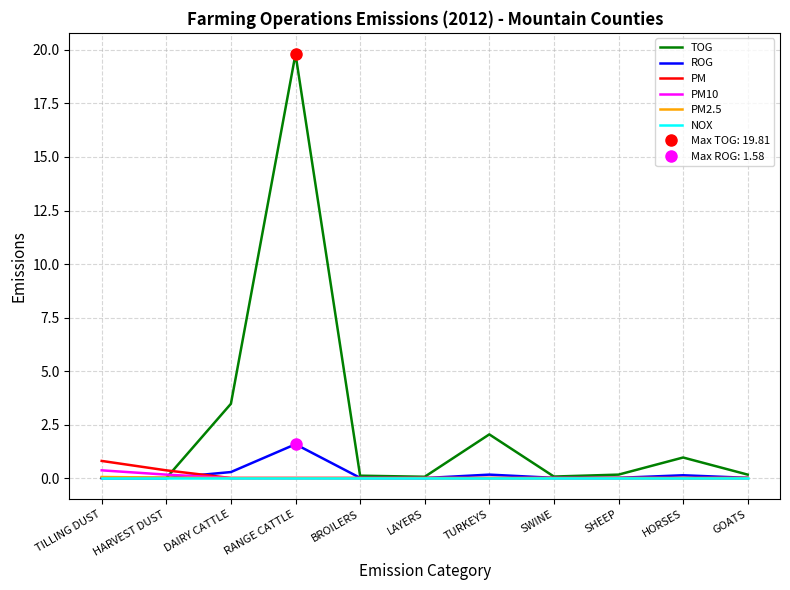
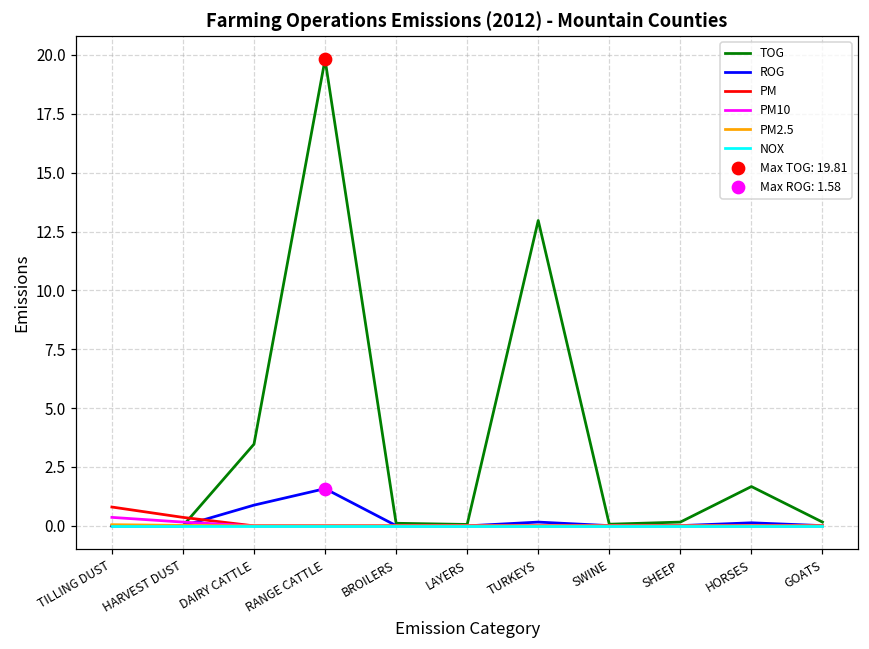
  {
    "TOG": {
      "DAIRY CATTLE": 3.5,
-     "TURKEYS": 2.0,
+     "TURKEYS": 13.0,
      "SHEEP": 0.2,
-     "HORSES": 1.0,
+     "HORSES": 1.7,
      "GOATS": 0.2
    },
    "ROG": {
-     "DAIRY CATTLE": 0.3,
+     "DAIRY CATTLE": 0.9,
      "TURKEYS": 0.2,
      "HORSES": 0.1
    }
  }
